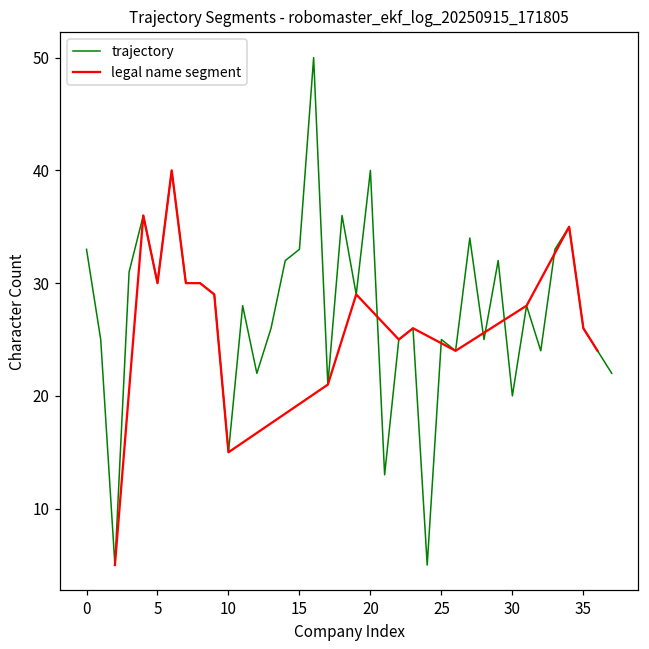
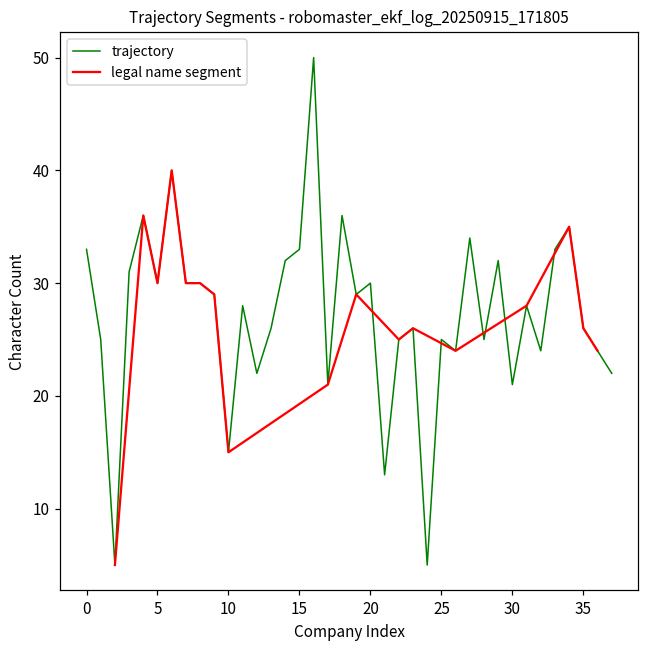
  {
    "trajectory": {
      "0": 33,
      "15": 33,
-     "20": 40,
+     "20": 30,
      "25": 25,
-     "30": 20
+     "30": 21
    }
  }
